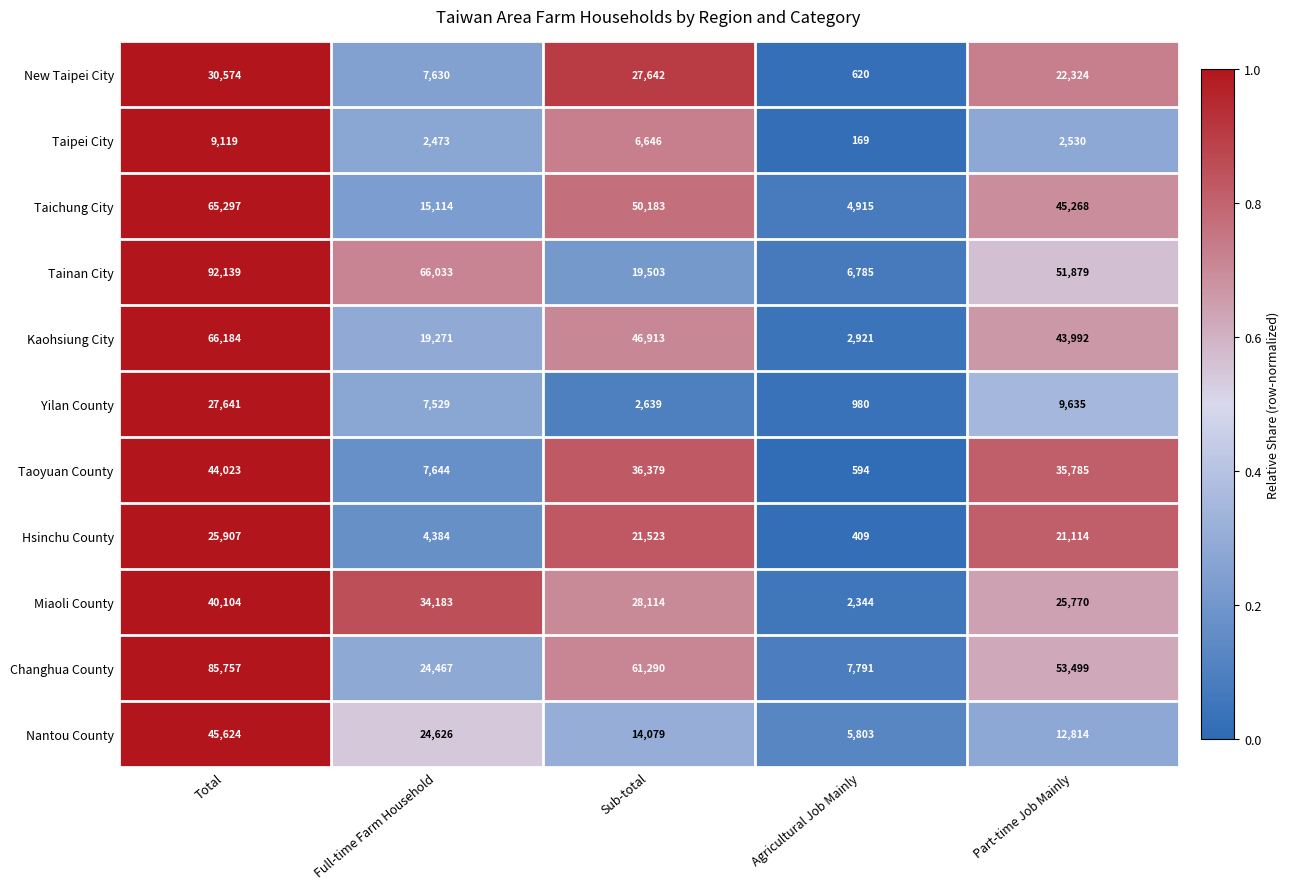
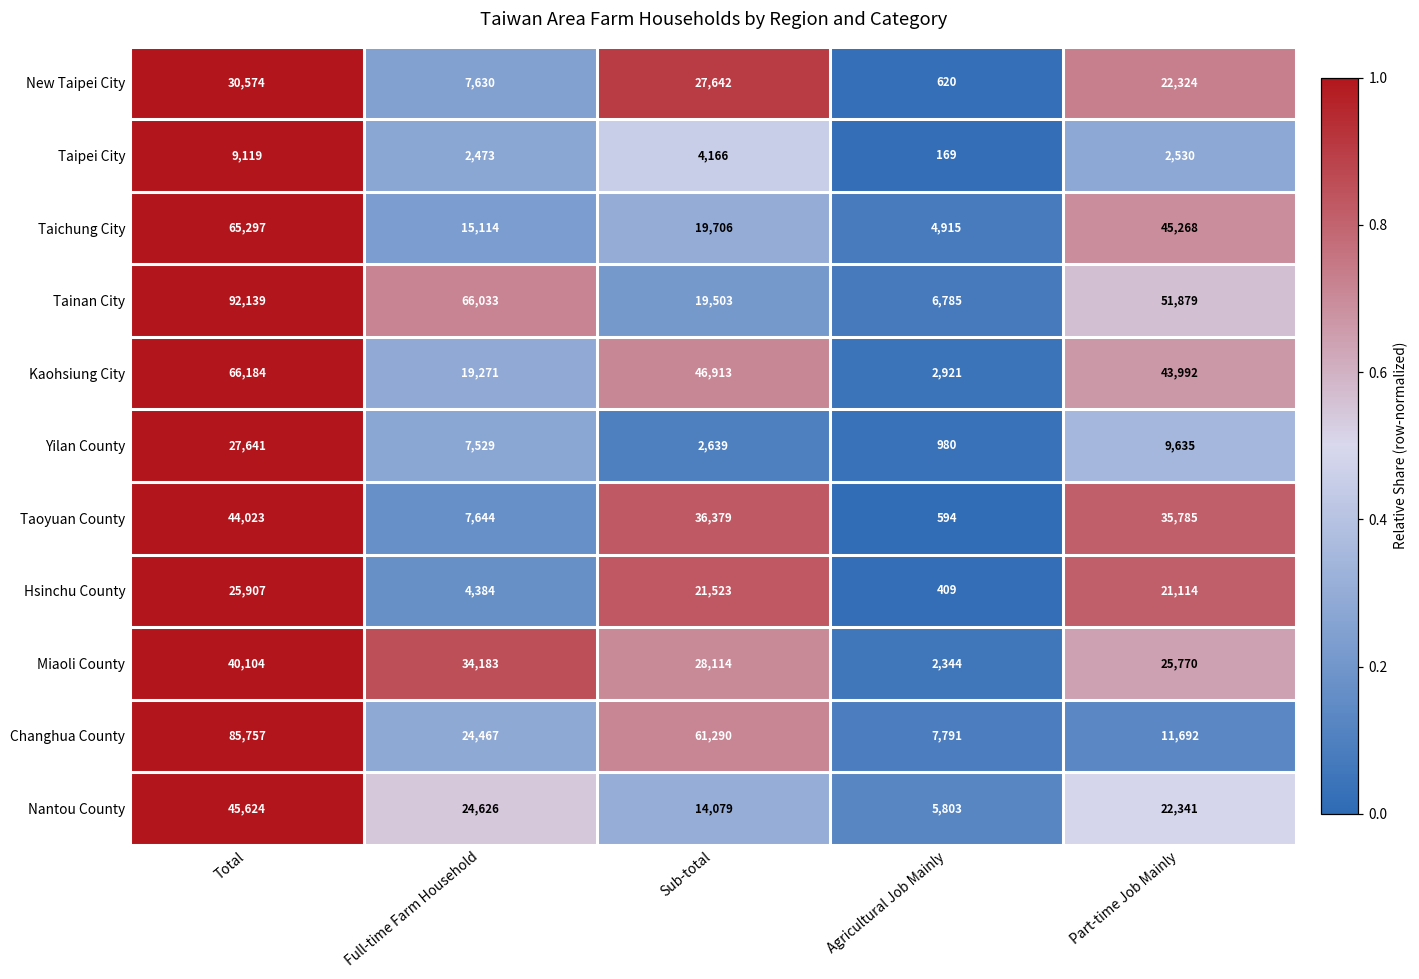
  {
    "New Taipei City": {
      "Total": "30,574",
      "Full-time Farm Household": "7,630",
      "Sub-total": "27,642",
      "Agricultural Job Mainly": "620",
      "Part-time Job Mainly": "22,324"
    },
    "Taipei City": {
      "Total": "9,119",
      "Full-time Farm Household": "2,473",
-     "Sub-total": "6,646",
+     "Sub-total": "4,166",
      "Agricultural Job Mainly": "169",
      "Part-time Job Mainly": "2,530"
    },
    "Taichung City": {
      "Total": "65,297",
      "Full-time Farm Household": "15,114",
-     "Sub-total": "50,183",
+     "Sub-total": "19,706",
      "Agricultural Job Mainly": "4,915",
      "Part-time Job Mainly": "45,268"
    },
    "Tainan City": {
      "Total": "92,139",
      "Full-time Farm Household": "66,033",
      "Sub-total": "19,503",
      "Agricultural Job Mainly": "6,785",
      "Part-time Job Mainly": "51,879"
    },
    "Kaohsiung City": {
      "Total": "66,184",
      "Full-time Farm Household": "19,271",
      "Sub-total": "46,913",
      "Agricultural Job Mainly": "2,921",
      "Part-time Job Mainly": "43,992"
    },
    "Yilan County": {
      "Total": "27,641",
      "Full-time Farm Household": "7,529",
      "Sub-total": "2,639",
      "Agricultural Job Mainly": "980",
      "Part-time Job Mainly": "9,635"
    },
    "Taoyuan County": {
      "Total": "44,023",
      "Full-time Farm Household": "7,644",
      "Sub-total": "36,379",
      "Agricultural Job Mainly": "594",
      "Part-time Job Mainly": "35,785"
    },
    "Hsinchu County": {
      "Total": "25,907",
      "Full-time Farm Household": "4,384",
      "Sub-total": "21,523",
      "Agricultural Job Mainly": "409",
      "Part-time Job Mainly": "21,114"
    },
    "Miaoli County": {
      "Total": "40,104",
      "Full-time Farm Household": "34,183",
      "Sub-total": "28,114",
      "Agricultural Job Mainly": "2,344",
      "Part-time Job Mainly": "25,770"
    },
    "Changhua County": {
      "Total": "85,757",
      "Full-time Farm Household": "24,467",
      "Sub-total": "61,290",
      "Agricultural Job Mainly": "7,791",
-     "Part-time Job Mainly": "53,499"
+     "Part-time Job Mainly": "11,692"
    },
    "Nantou County": {
      "Total": "45,624",
      "Full-time Farm Household": "24,626",
      "Sub-total": "14,079",
      "Agricultural Job Mainly": "5,803",
-     "Part-time Job Mainly": "12,814"
+     "Part-time Job Mainly": "22,341"
    }
  }
